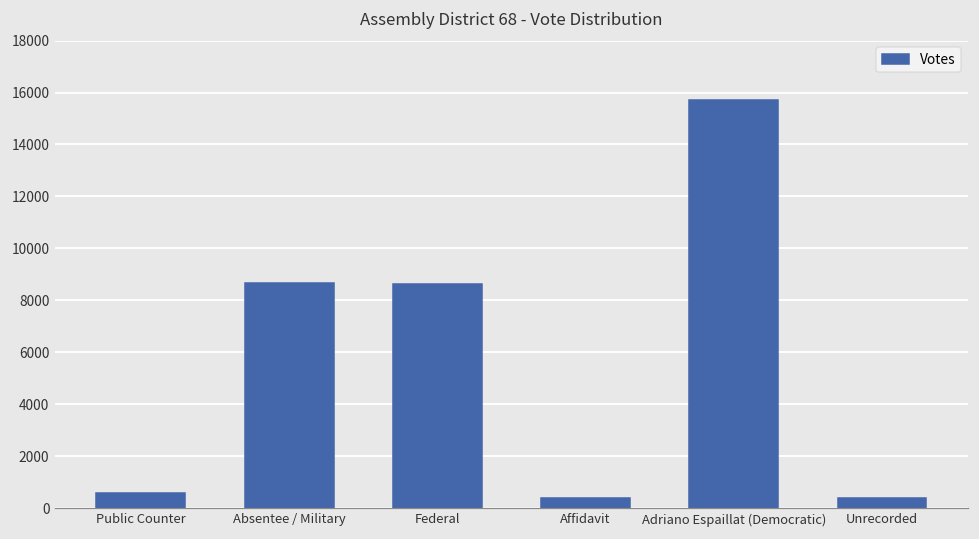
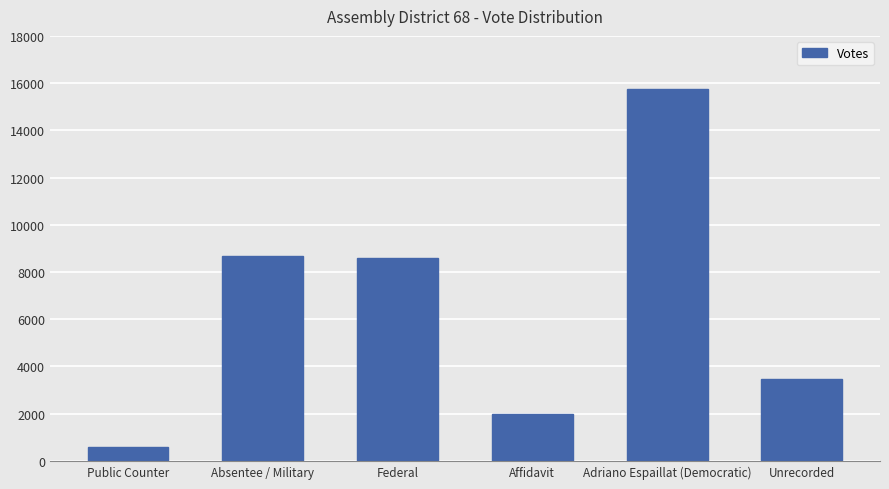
  {
    "Public Counter": 600,
    "Absentee / Military": 8700,
    "Federal": 8600,
-   "Affidavit": 400,
+   "Affidavit": 2000,
    "Adriano Espaillat (Democratic)": 15700,
-   "Unrecorded": 400
+   "Unrecorded": 3500
  }
